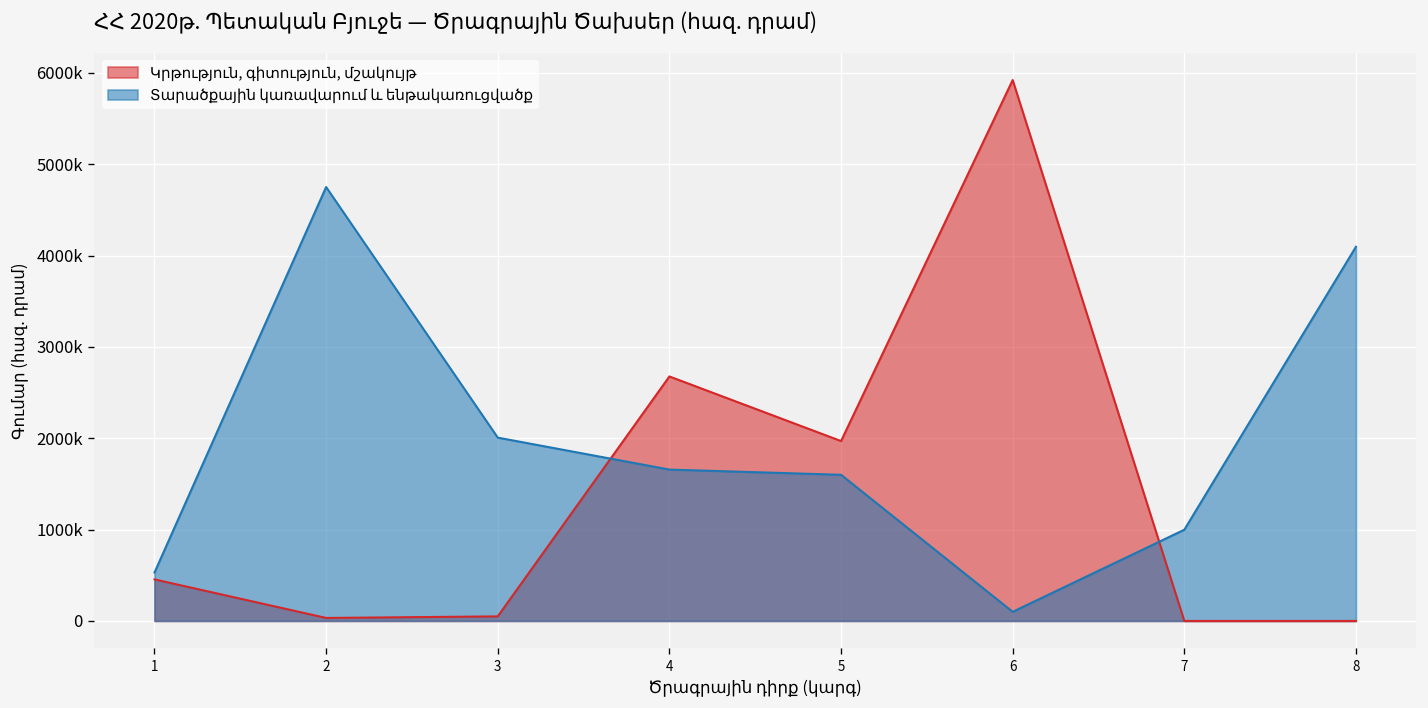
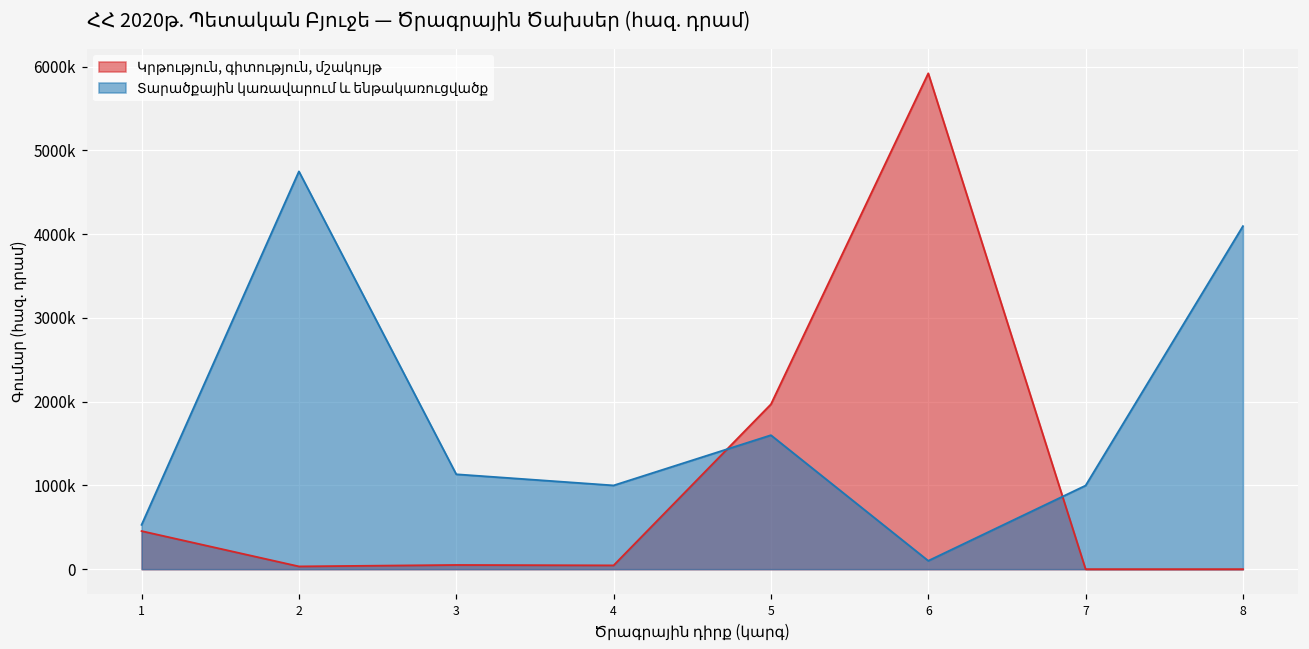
  {
    "Կրթություն, գիտություն, մշակույթ": {
      "1": 500000,
      "2": 0,
      "3": 100000,
-     "4": 2700000,
+     "4": 0,
      "5": 2000000,
      "6": 5900000,
      "7": 0,
      "8": 0
    },
    "Տարածքային կառավարում և ենթակառուցվածք": {
      "1": 500000,
      "2": 4800000,
-     "3": 2000000,
-     "4": 1700000,
+     "3": 1100000,
+     "4": 1000000,
      "5": 1600000,
      "6": 100000,
      "7": 1000000,
      "8": 4100000
    }
  }
